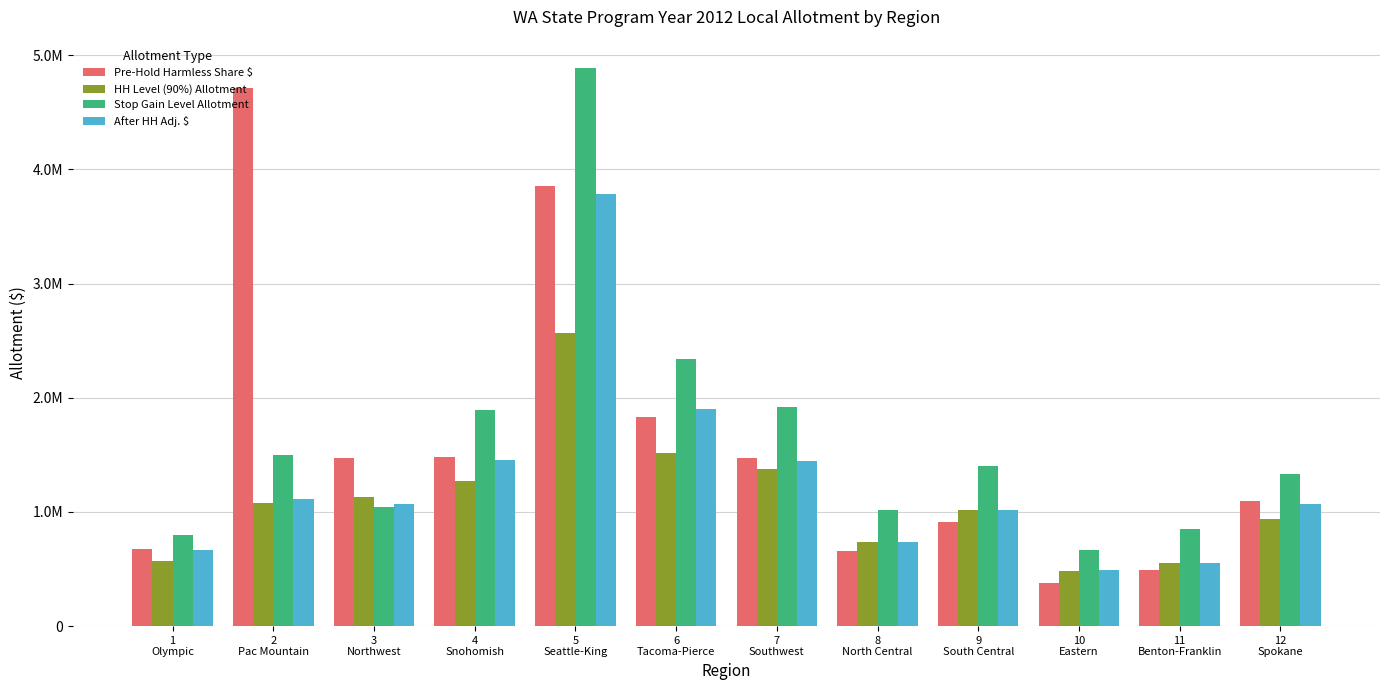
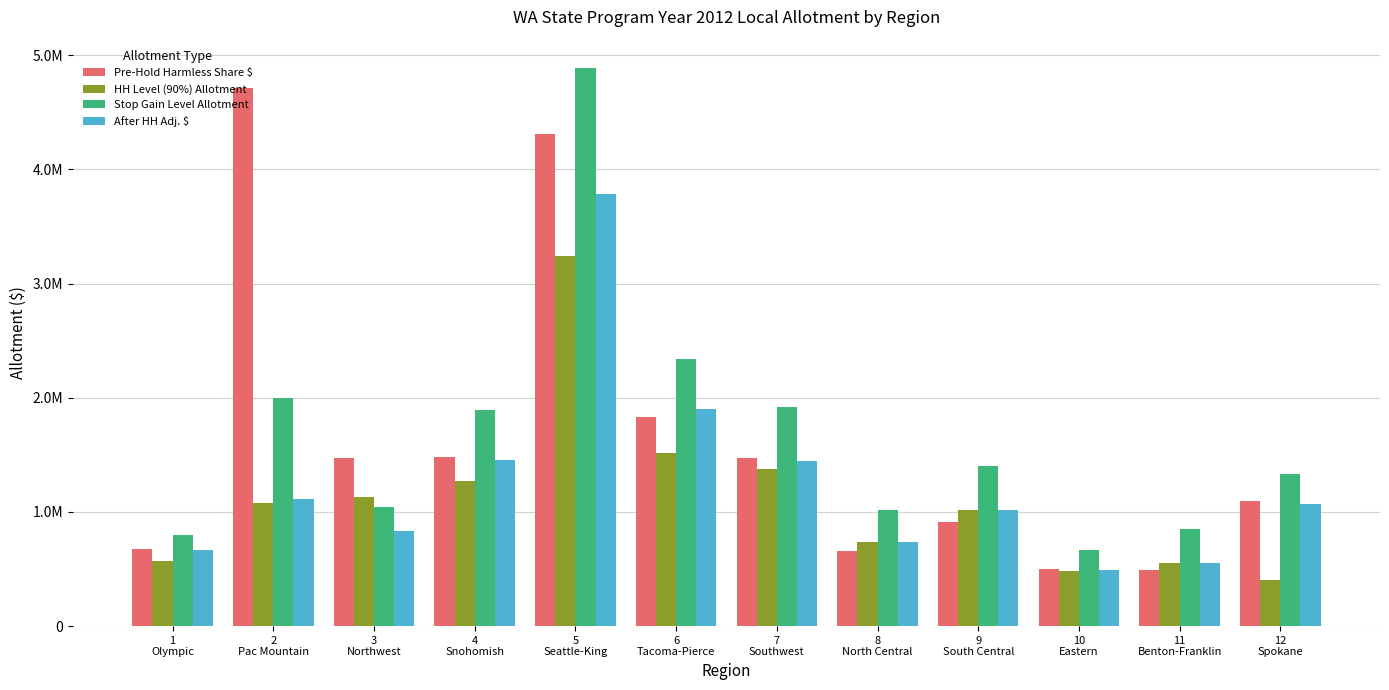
  {
    "Pre-Hold Harmless Share $": {
      "1 Olympic": 670000,
      "2 Pac Mountain": 4710000,
      "3 Northwest": 1470000,
      "4 Snohomish": 1480000,
-     "5 Seattle-King": 3860000,
+     "5 Seattle-King": 4310000,
      "6 Tacoma-Pierce": 1830000,
      "7 Southwest": 1470000,
      "8 North Central": 660000,
      "9 South Central": 920000,
-     "10 Eastern": 380000,
+     "10 Eastern": 500000,
      "11 Benton-Franklin": 490000,
      "12 Spokane": 1090000
    },
    "HH Level (90%) Allotment": {
      "1 Olympic": 570000,
      "2 Pac Mountain": 1080000,
      "3 Northwest": 1130000,
      "4 Snohomish": 1270000,
-     "5 Seattle-King": 2570000,
+     "5 Seattle-King": 3240000,
      "6 Tacoma-Pierce": 1520000,
      "7 Southwest": 1370000,
      "8 North Central": 730000,
      "9 South Central": 1020000,
      "10 Eastern": 480000,
      "11 Benton-Franklin": 550000,
-     "12 Spokane": 940000
+     "12 Spokane": 400000
    },
    "Stop Gain Level Allotment": {
      "1 Olympic": 800000,
-     "2 Pac Mountain": 1500000,
+     "2 Pac Mountain": 2000000,
      "3 Northwest": 1040000,
      "4 Snohomish": 1900000,
      "5 Seattle-King": 4890000,
      "6 Tacoma-Pierce": 2340000,
      "7 Southwest": 1920000,
      "8 North Central": 1020000,
      "9 South Central": 1400000,
      "10 Eastern": 670000,
      "11 Benton-Franklin": 850000,
      "12 Spokane": 1340000
    },
    "After HH Adj. $": {
      "1 Olympic": 660000,
      "2 Pac Mountain": 1110000,
-     "3 Northwest": 1070000,
+     "3 Northwest": 830000,
      "4 Snohomish": 1450000,
      "5 Seattle-King": 3790000,
      "6 Tacoma-Pierce": 1900000,
      "7 Southwest": 1440000,
      "8 North Central": 730000,
      "9 South Central": 1020000,
      "10 Eastern": 490000,
      "11 Benton-Franklin": 550000,
      "12 Spokane": 1070000
    }
  }
